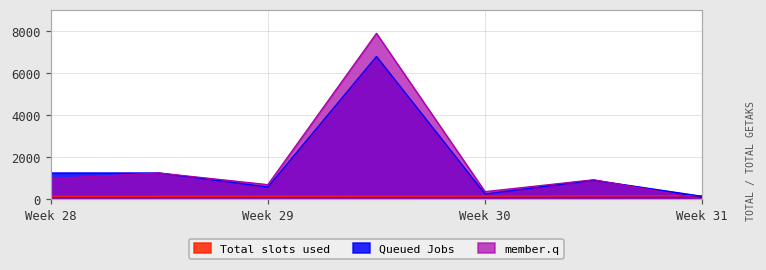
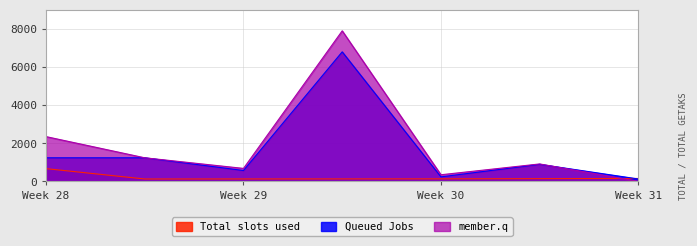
  {
    "Total slots used": {
-     "Week 28": 100,
+     "Week 28": 700,
      "Week 29": 100
    },
    "Queued Jobs": {
      "Week 28": 1200
    },
    "member.q": {
-     "Week 28": 1000
+     "Week 28": 2300
    }
  }
